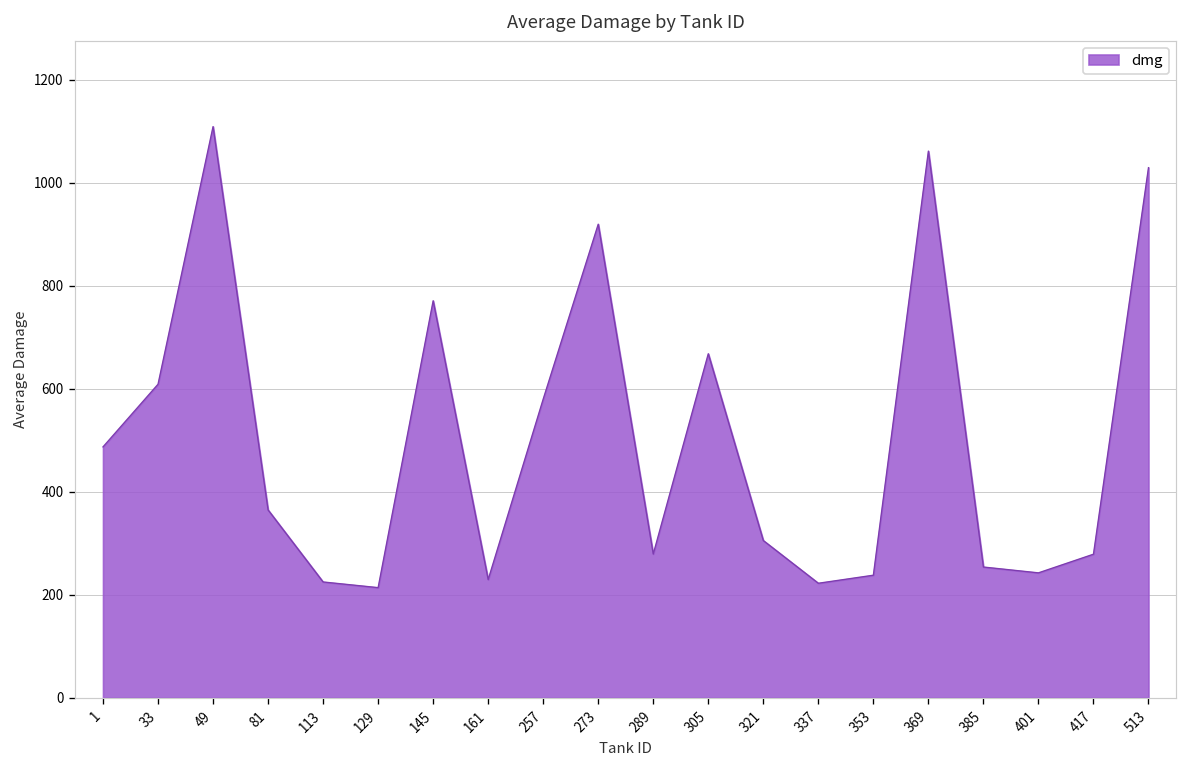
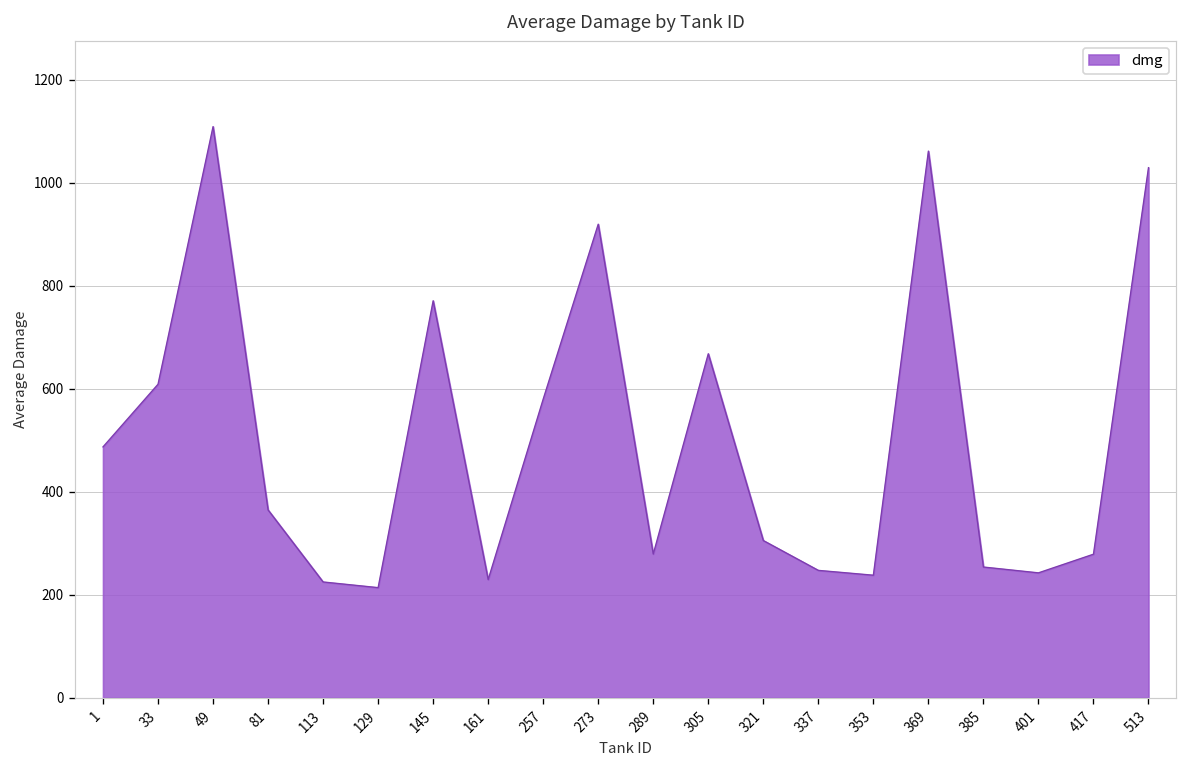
  {
    "1": 490,
    "33": 610,
    "49": 1110,
    "81": 360,
    "113": 220,
    "129": 210,
    "145": 770,
    "161": 230,
    "257": 580,
    "273": 920,
    "289": 280,
    "305": 670,
    "321": 310,
-   "337": 220,
+   "337": 250,
    "353": 240,
    "369": 1060,
    "385": 250,
    "401": 240,
    "417": 280,
    "513": 1030
  }
